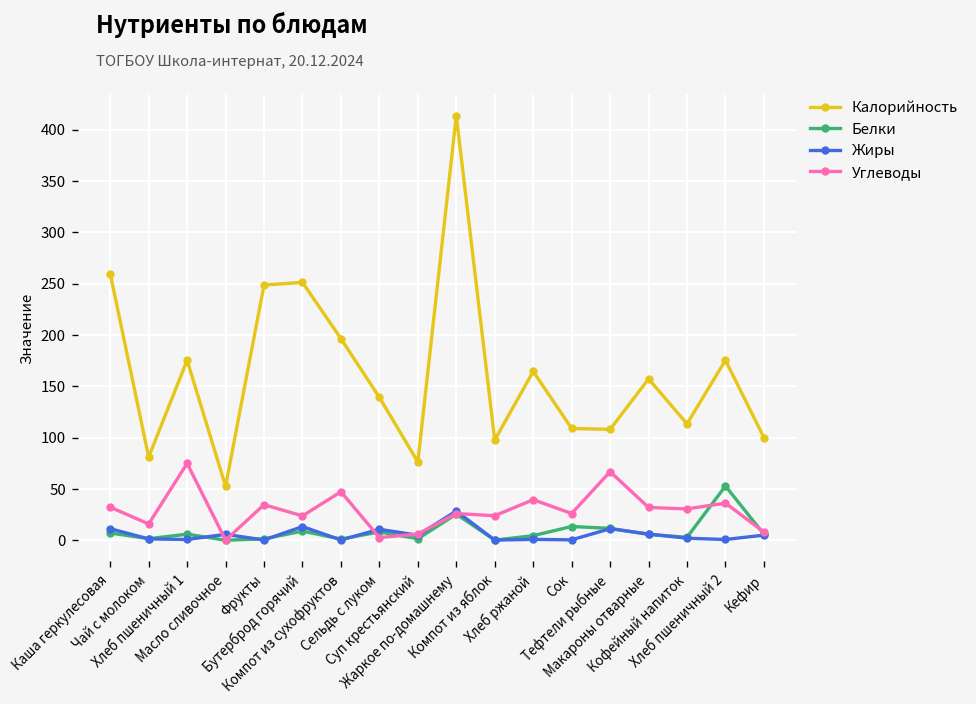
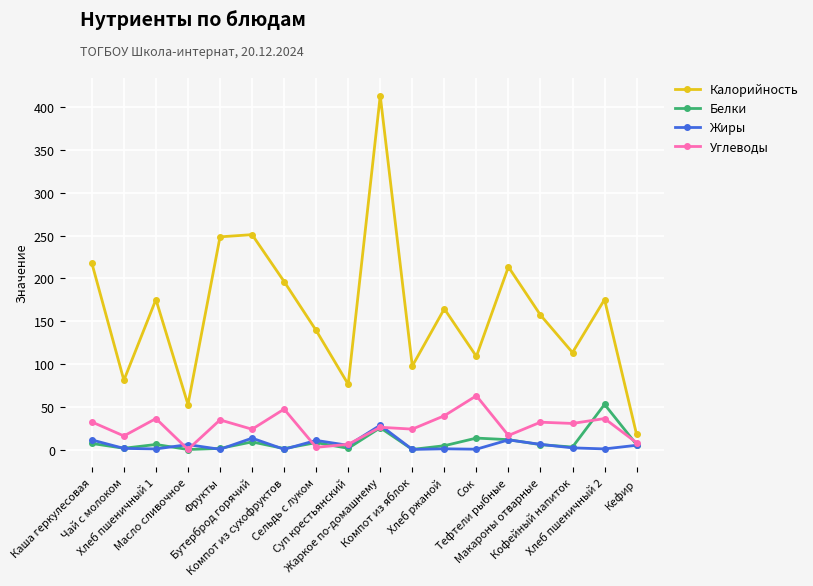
  {
    "Калорийность": {
-     "Каша геркулесовая": 260,
+     "Каша геркулесовая": 220,
      "Чай с молоком": 80,
      "Хлеб пшеничный 1": 180,
      "Масло сливочное": 50,
      "Фрукты": 250,
      "Бутерброд горячий": 250,
      "Компот из сухофруктов": 200,
      "Сельдь с луком": 140,
      "Суп крестьянский": 80,
      "Жаркое по-домашнему": 410,
      "Компот из яблок": 100,
      "Хлеб ржаной": 160,
      "Сок": 110,
-     "Тефтели рыбные": 110,
+     "Тефтели рыбные": 210,
      "Макароны отварные": 160,
      "Кофейный напиток": 110,
      "Хлеб пшеничный 2": 180,
-     "Кефир": 100
+     "Кефир": 20
    },
    "Белки": {
      "Каша геркулесовая": 10,
      "Хлеб пшеничный 1": 10,
      "Бутерброд горячий": 10,
      "Суп крестьянский": 0,
      "Хлеб ржаной": 0,
      "Сок": 10,
      "Хлеб пшеничный 2": 50
    },
    "Жиры": {
      "Каша геркулесовая": 10,
      "Хлеб пшеничный 1": 0,
      "Масло сливочное": 10,
      "Бутерброд горячий": 10,
      "Хлеб ржаной": 0,
      "Сок": 0,
      "Хлеб пшеничный 2": 0
    },
    "Углеводы": {
      "Каша геркулесовая": 30,
      "Чай с молоком": 20,
-     "Хлеб пшеничный 1": 70,
+     "Хлеб пшеничный 1": 40,
      "Фрукты": 30,
      "Бутерброд горячий": 20,
      "Компот из сухофруктов": 50,
      "Сельдь с луком": 0,
      "Компот из яблок": 20,
      "Хлеб ржаной": 40,
-     "Сок": 30,
-     "Тефтели рыбные": 70,
+     "Сок": 60,
+     "Тефтели рыбные": 20,
      "Макароны отварные": 30,
      "Кофейный напиток": 30,
      "Хлеб пшеничный 2": 40
    }
  }
